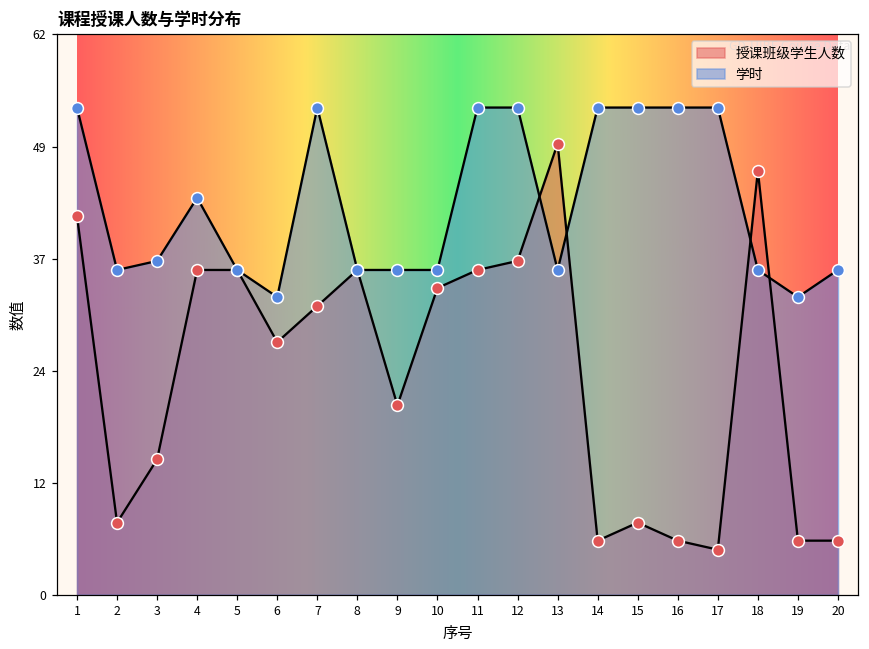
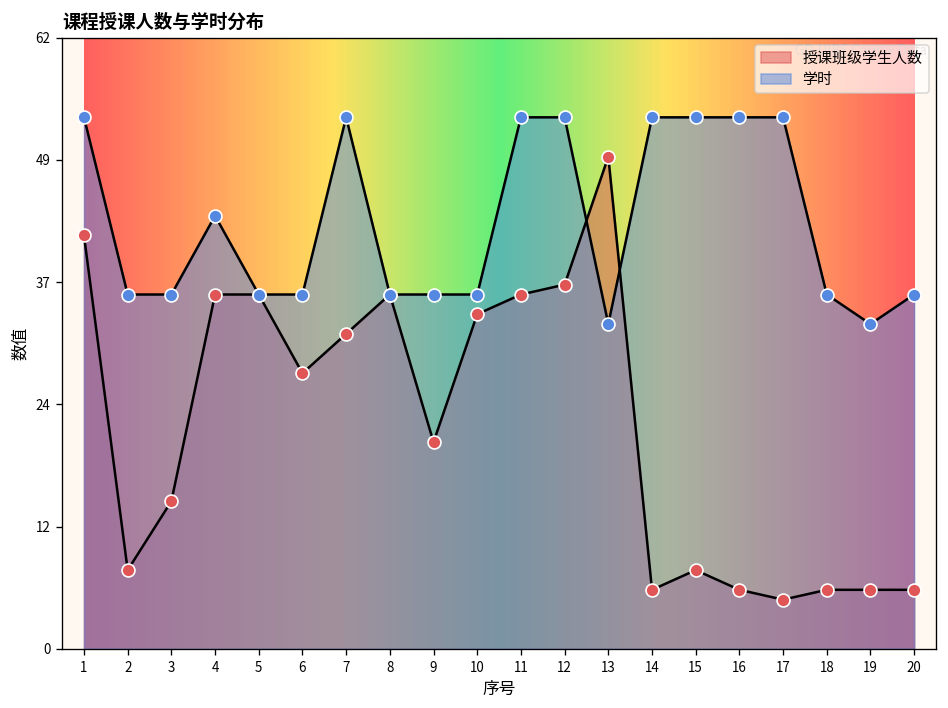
  {
    "授课班级学生人数": {
      "1": 42,
      "2": 8,
      "3": 15,
      "4": 36,
      "6": 28,
      "7": 32,
      "9": 21,
      "10": 34,
      "11": 36,
      "12": 37,
      "13": 50,
      "14": 6,
      "15": 8,
      "16": 6,
      "17": 5,
-     "18": 47,
+     "18": 6,
      "19": 6,
      "20": 6
    },
    "学时": {
      "1": 54,
      "2": 36,
-     "3": 37,
+     "3": 36,
      "4": 44,
-     "6": 33,
+     "6": 36,
      "7": 54,
      "9": 36,
      "10": 36,
      "11": 54,
      "12": 54,
-     "13": 36,
+     "13": 33,
      "14": 54,
      "15": 54,
      "16": 54,
      "17": 54,
      "18": 36,
      "19": 33,
      "20": 36
    }
  }
